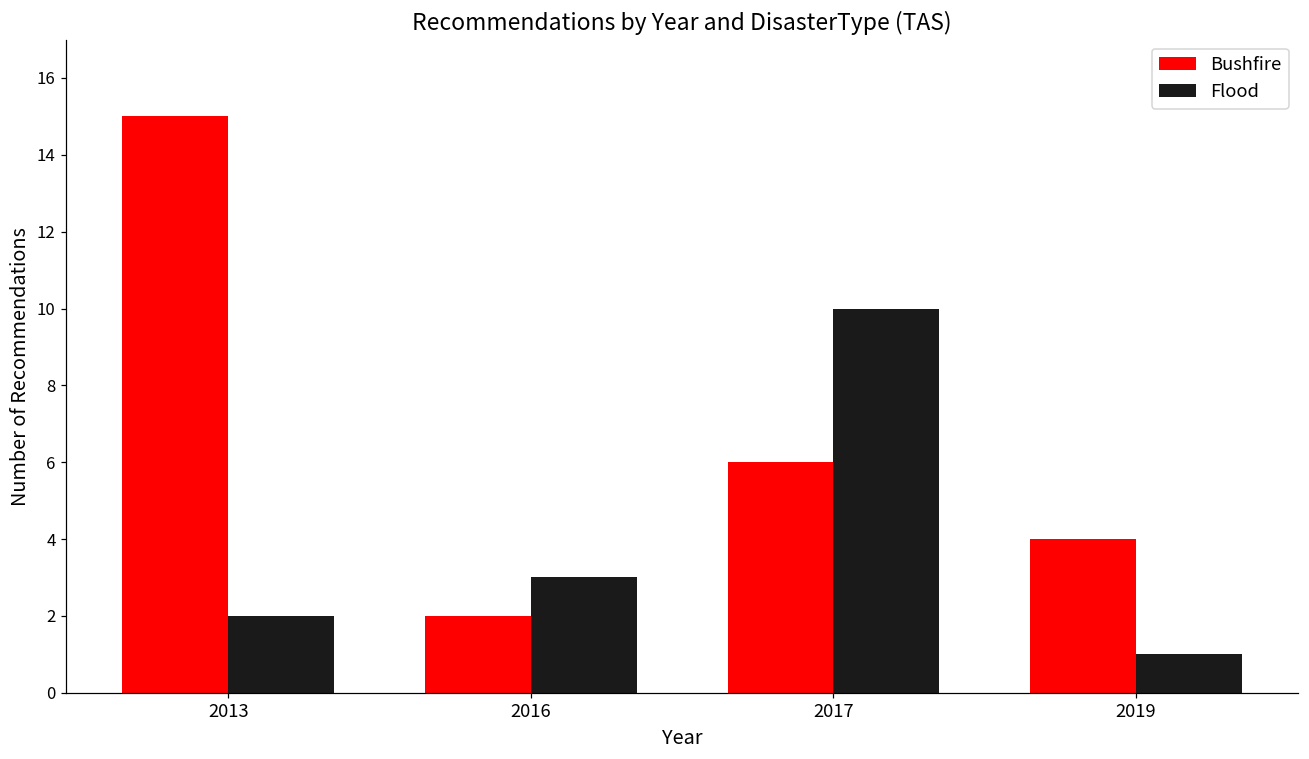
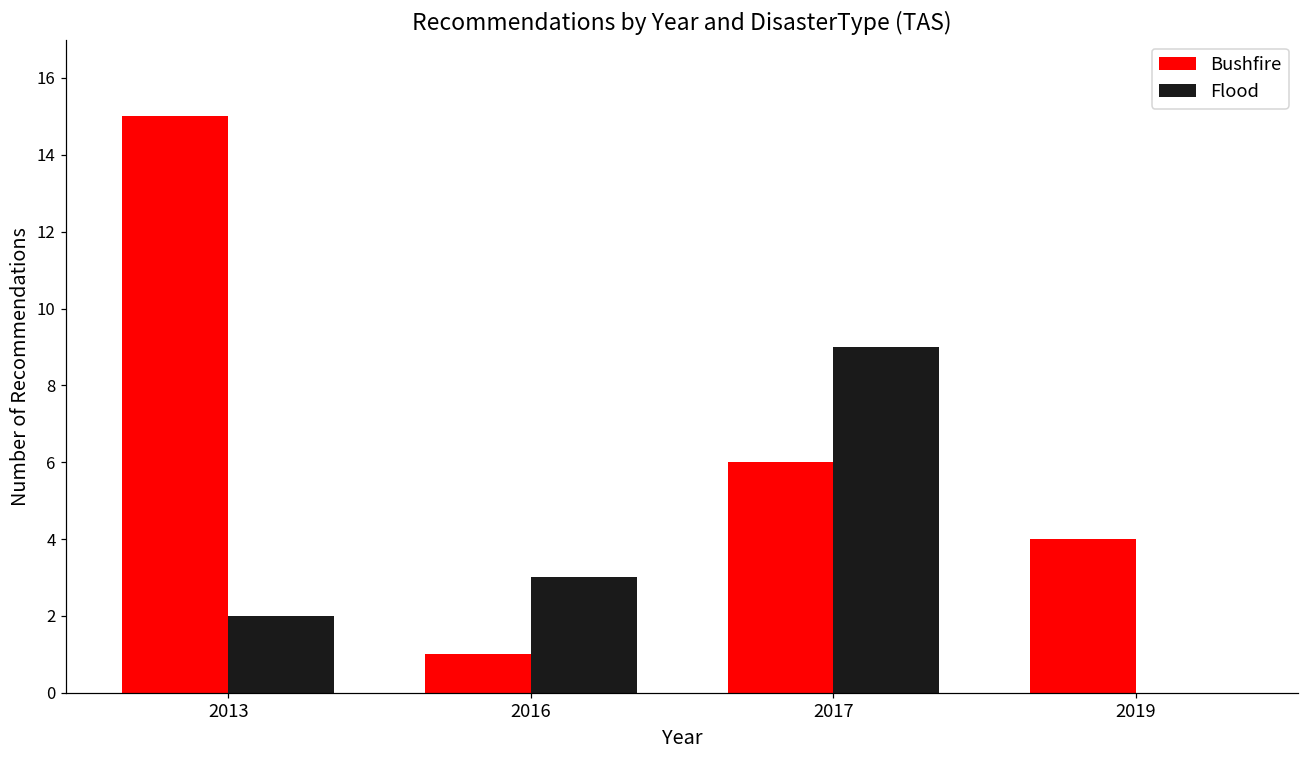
  {
    "Bushfire": {
      "2013": 15,
-     "2016": 2,
+     "2016": 1,
      "2017": 6,
      "2019": 4
    },
    "Flood": {
      "2013": 2,
      "2016": 3,
-     "2017": 10,
-     "2019": 1
+     "2017": 9,
+     "2019": 0
    }
  }
